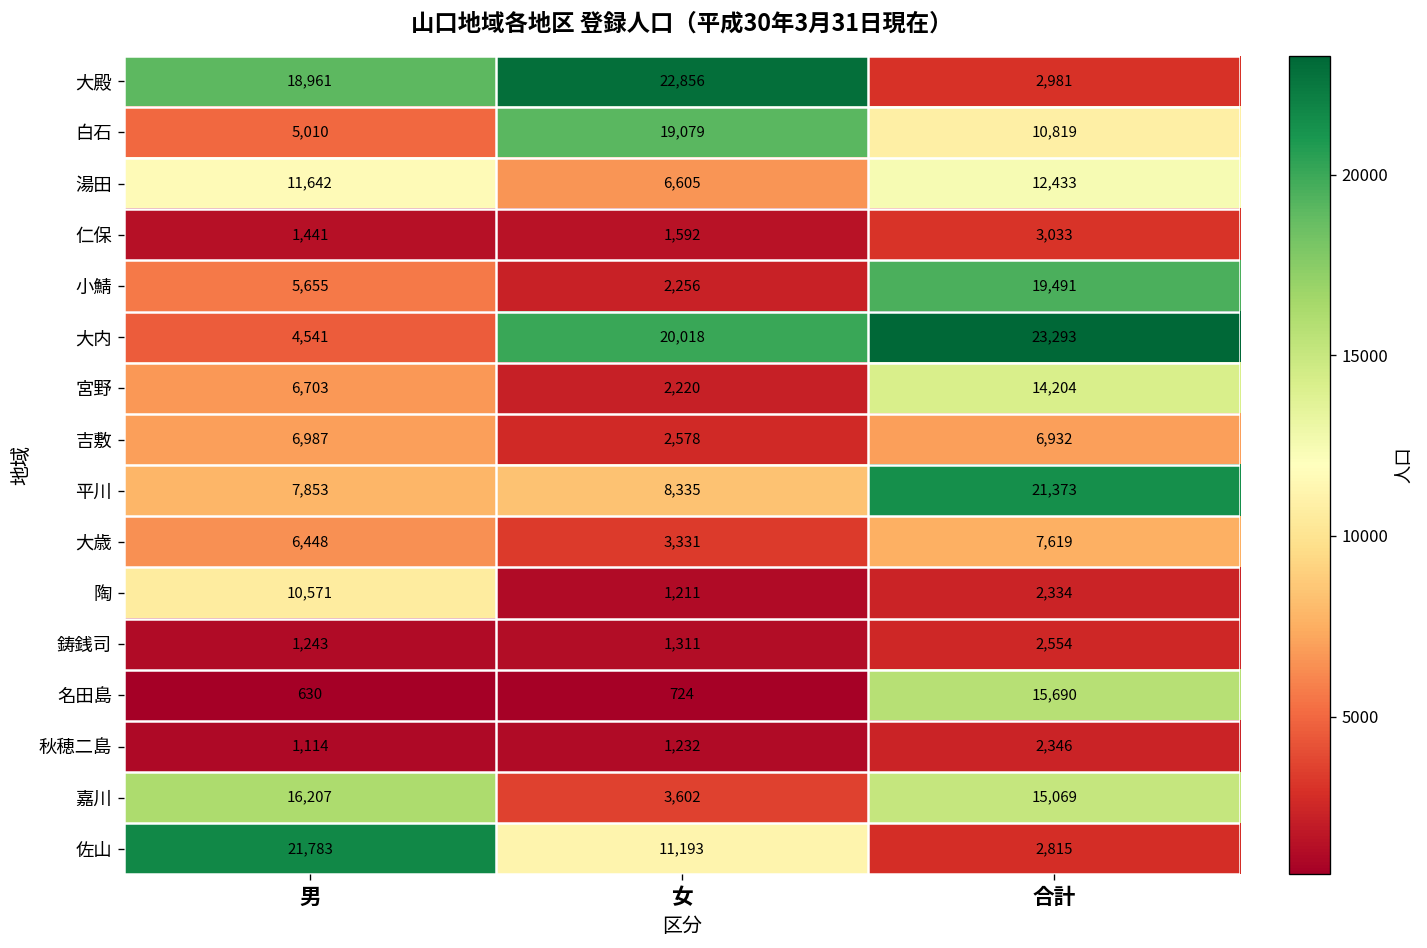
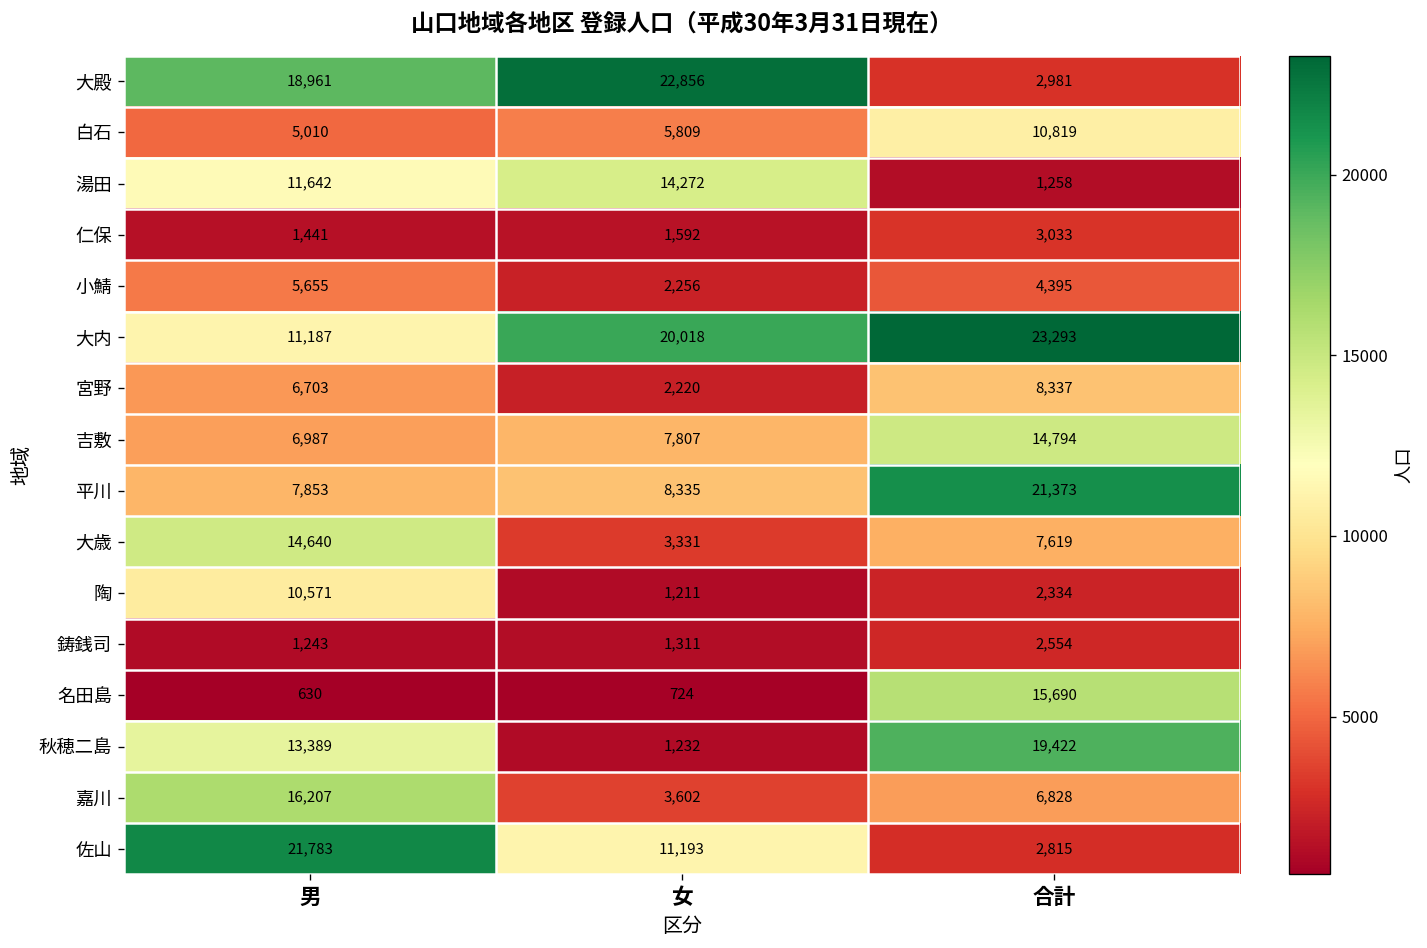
  {
    "大殿": {
      "男": "18,961",
      "女": "22,856",
      "合計": "2,981"
    },
    "白石": {
      "男": "5,010",
-     "女": "19,079",
+     "女": "5,809",
      "合計": "10,819"
    },
    "湯田": {
      "男": "11,642",
-     "女": "6,605",
-     "合計": "12,433"
+     "女": "14,272",
+     "合計": "1,258"
    },
    "仁保": {
      "男": "1,441",
      "女": "1,592",
      "合計": "3,033"
    },
    "小鯖": {
      "男": "5,655",
      "女": "2,256",
-     "合計": "19,491"
+     "合計": "4,395"
    },
    "大内": {
-     "男": "4,541",
+     "男": "11,187",
      "女": "20,018",
      "合計": "23,293"
    },
    "宮野": {
      "男": "6,703",
      "女": "2,220",
-     "合計": "14,204"
+     "合計": "8,337"
    },
    "吉敷": {
      "男": "6,987",
-     "女": "2,578",
-     "合計": "6,932"
+     "女": "7,807",
+     "合計": "14,794"
    },
    "平川": {
      "男": "7,853",
      "女": "8,335",
      "合計": "21,373"
    },
    "大歳": {
-     "男": "6,448",
+     "男": "14,640",
      "女": "3,331",
      "合計": "7,619"
    },
    "陶": {
      "男": "10,571",
      "女": "1,211",
      "合計": "2,334"
    },
    "鋳銭司": {
      "男": "1,243",
      "女": "1,311",
      "合計": "2,554"
    },
    "名田島": {
      "男": "630",
      "女": "724",
      "合計": "15,690"
    },
    "秋穂二島": {
-     "男": "1,114",
+     "男": "13,389",
      "女": "1,232",
-     "合計": "2,346"
+     "合計": "19,422"
    },
    "嘉川": {
      "男": "16,207",
      "女": "3,602",
-     "合計": "15,069"
+     "合計": "6,828"
    },
    "佐山": {
      "男": "21,783",
      "女": "11,193",
      "合計": "2,815"
    }
  }
